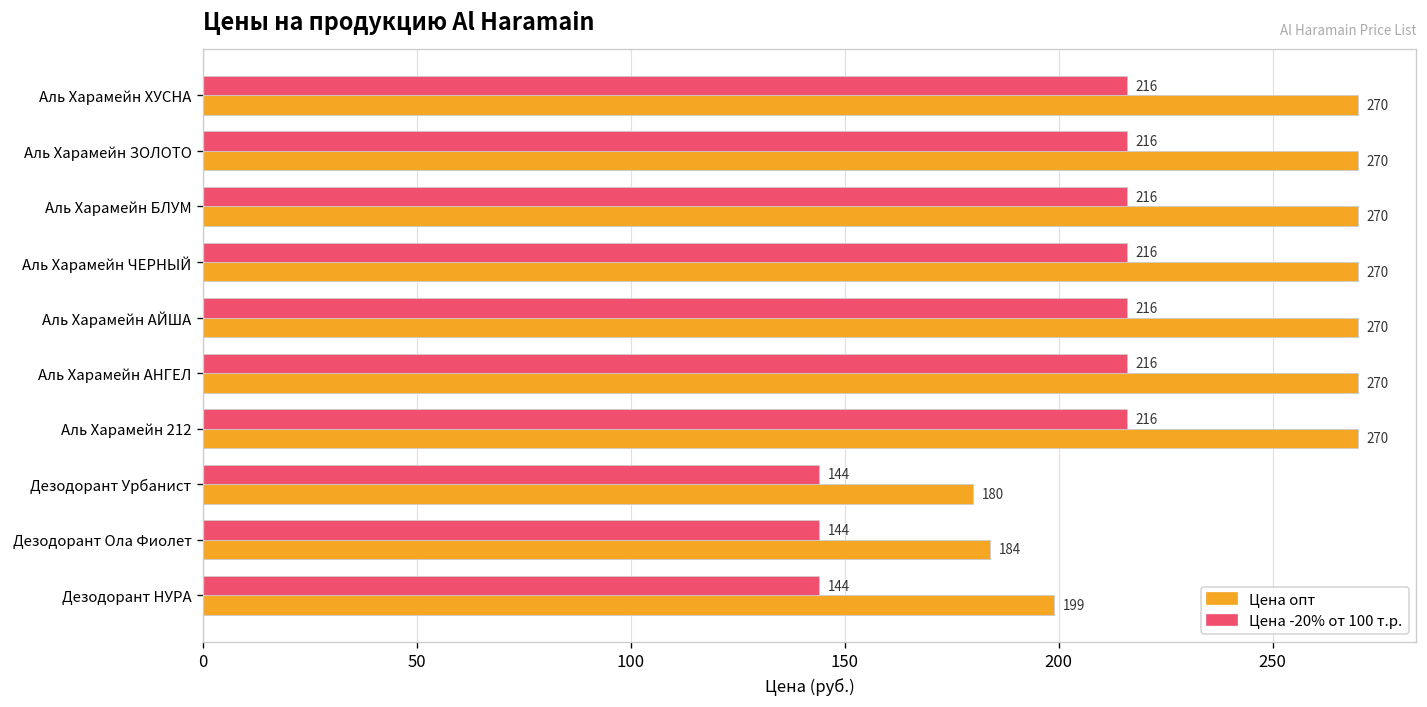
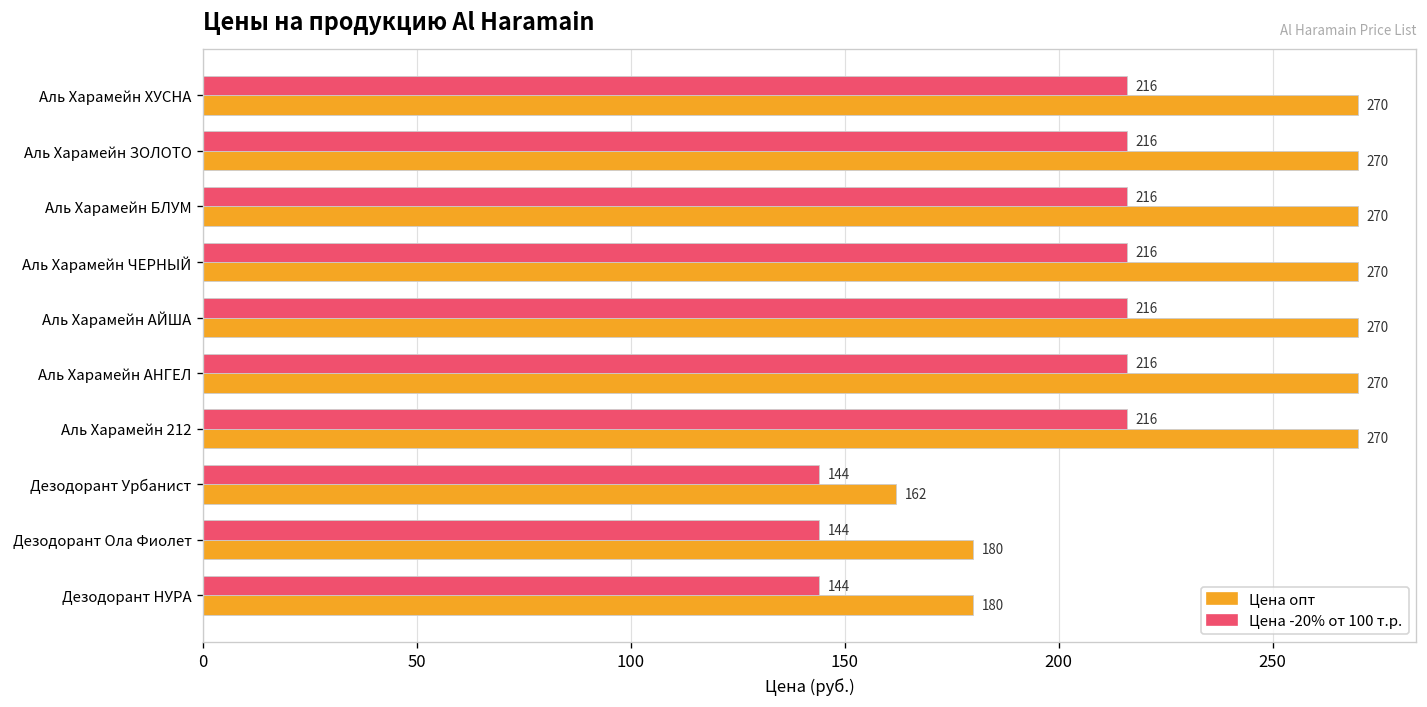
  {
    "Цена опт": {
      "Аль Харамейн ХУСНА": 270,
      "Аль Харамейн ЗОЛОТО": 270,
      "Аль Харамейн БЛУМ": 270,
      "Аль Харамейн ЧЕРНЫЙ": 270,
      "Аль Харамейн АЙША": 270,
      "Аль Харамейн АНГЕЛ": 270,
      "Аль Харамейн 212": 270,
-     "Дезодорант Урбанист": 180,
-     "Дезодорант Ола Фиолет": 184,
-     "Дезодорант НУРА": 199
+     "Дезодорант Урбанист": 162,
+     "Дезодорант Ола Фиолет": 180,
+     "Дезодорант НУРА": 180
    },
    "Цена -20% от 100 т.р.": {
      "Аль Харамейн ХУСНА": 216,
      "Аль Харамейн ЗОЛОТО": 216,
      "Аль Харамейн БЛУМ": 216,
      "Аль Харамейн ЧЕРНЫЙ": 216,
      "Аль Харамейн АЙША": 216,
      "Аль Харамейн АНГЕЛ": 216,
      "Аль Харамейн 212": 216,
      "Дезодорант Урбанист": 144,
      "Дезодорант Ола Фиолет": 144,
      "Дезодорант НУРА": 144
    }
  }
